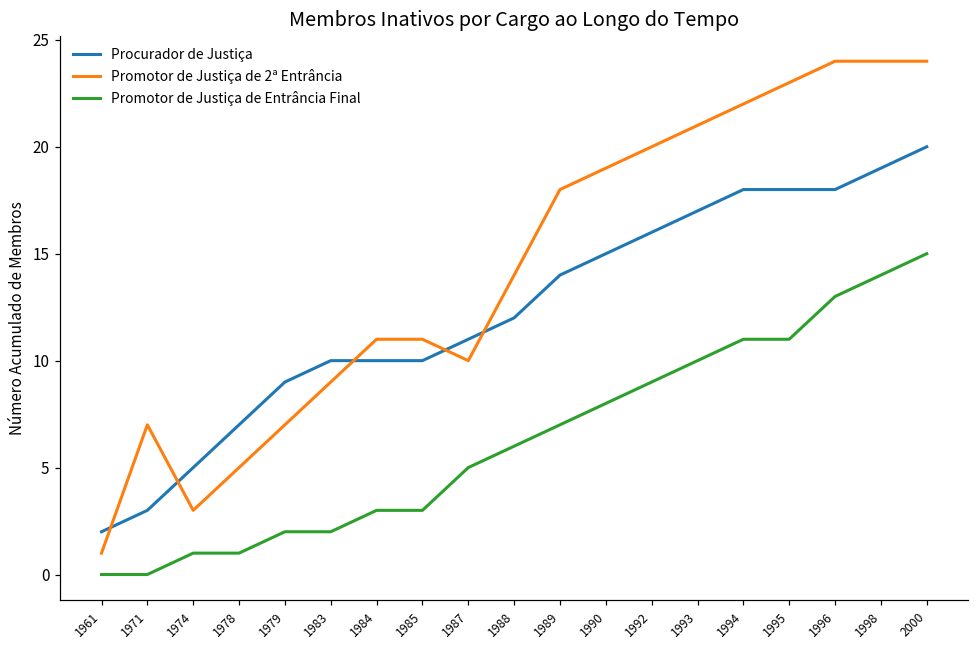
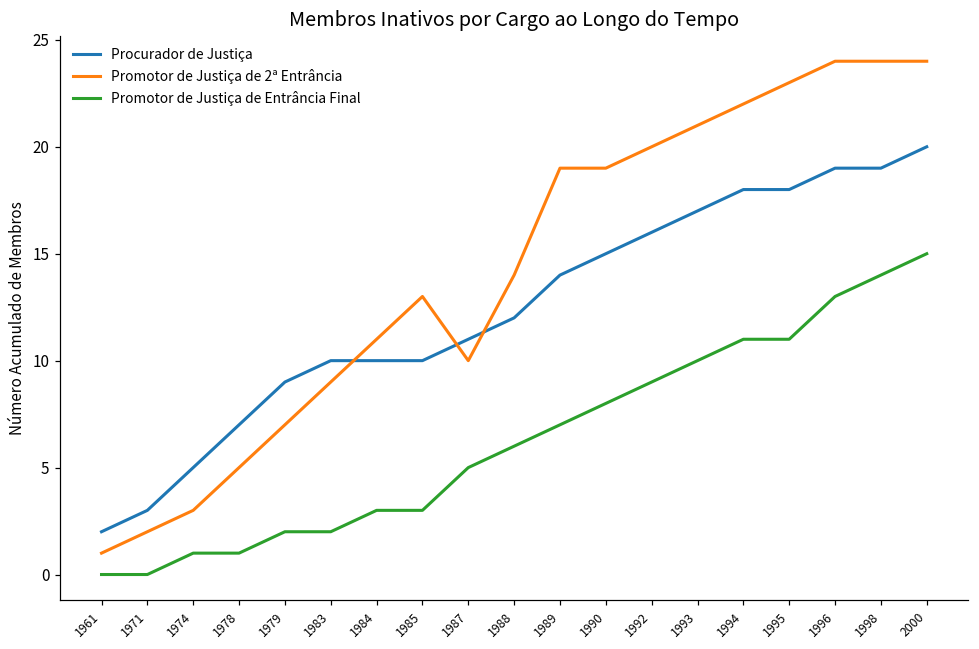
  {
    "Procurador de Justiça": {
      "1961": 2,
      "1971": 3,
      "1974": 5,
      "1978": 7,
      "1979": 9,
      "1983": 10,
      "1984": 10,
      "1985": 10,
      "1987": 11,
      "1988": 12,
      "1989": 14,
      "1990": 15,
      "1992": 16,
      "1993": 17,
      "1994": 18,
      "1995": 18,
-     "1996": 18,
+     "1996": 19,
      "1998": 19,
      "2000": 20
    },
    "Promotor de Justiça de 2ª Entrância": {
      "1961": 1,
-     "1971": 7,
+     "1971": 2,
      "1974": 3,
      "1978": 5,
      "1979": 7,
      "1983": 9,
      "1984": 11,
-     "1985": 11,
+     "1985": 13,
      "1987": 10,
      "1988": 14,
-     "1989": 18,
+     "1989": 19,
      "1990": 19,
      "1992": 20,
      "1993": 21,
      "1994": 22,
      "1995": 23,
      "1996": 24,
      "1998": 24,
      "2000": 24
    },
    "Promotor de Justiça de Entrância Final": {
      "1961": 0,
      "1971": 0,
      "1974": 1,
      "1978": 1,
      "1979": 2,
      "1983": 2,
      "1984": 3,
      "1985": 3,
      "1987": 5,
      "1988": 6,
      "1989": 7,
      "1990": 8,
      "1992": 9,
      "1993": 10,
      "1994": 11,
      "1995": 11,
      "1996": 13,
      "1998": 14,
      "2000": 15
    }
  }
